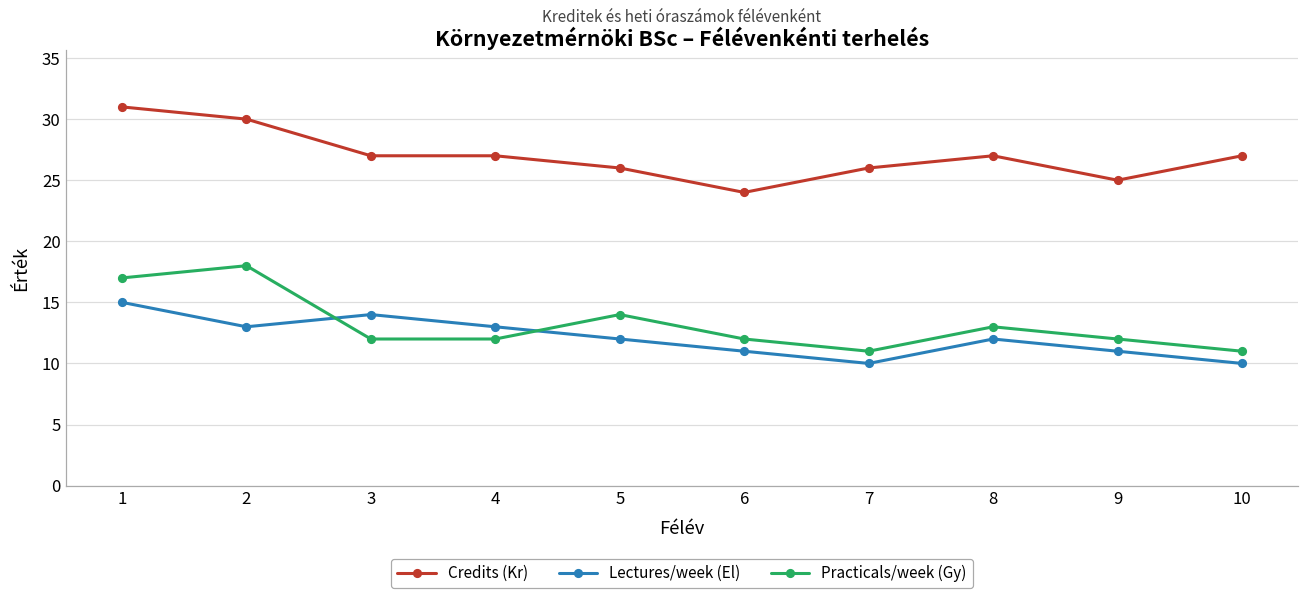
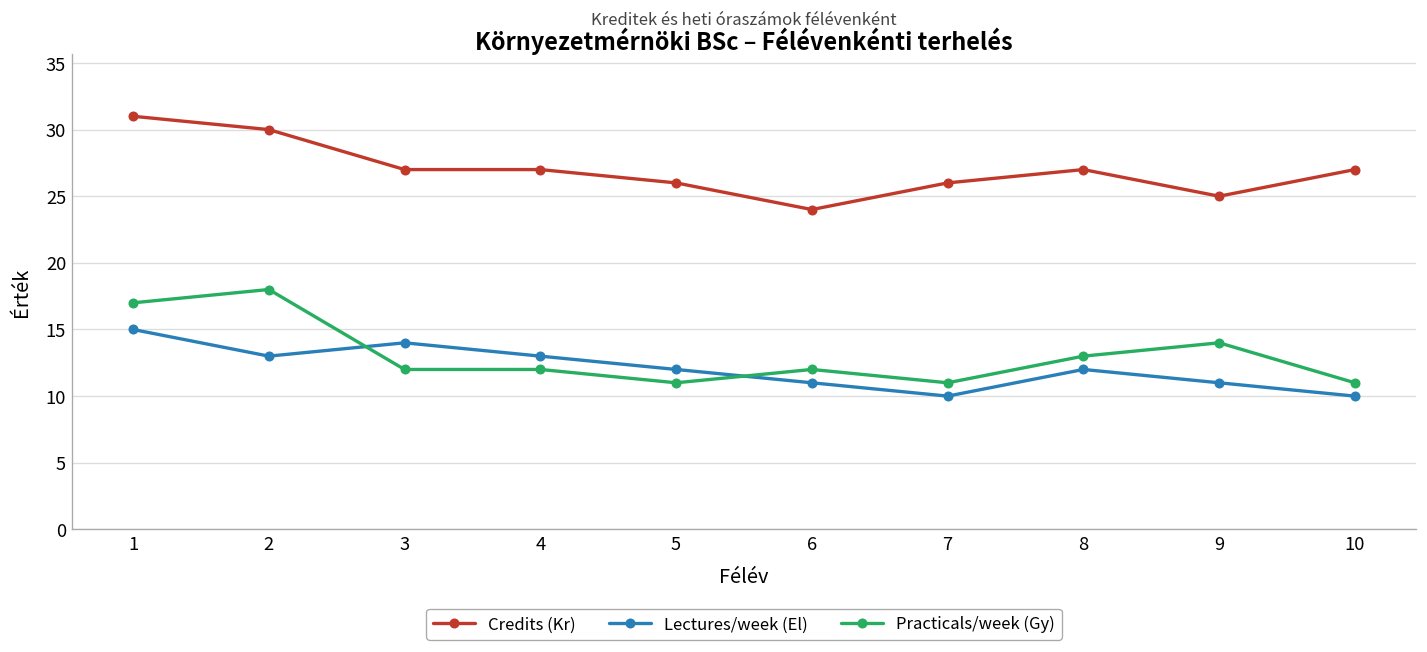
  {
    "Credits (Kr)": {
      "1": 31,
      "2": 30,
      "3": 27,
      "4": 27,
      "5": 26,
      "6": 24,
      "7": 26,
      "8": 27,
      "9": 25,
      "10": 27
    },
    "Lectures/week (El)": {
      "1": 15,
      "2": 13,
      "3": 14,
      "4": 13,
      "5": 12,
      "6": 11,
      "7": 10,
      "8": 12,
      "9": 11,
      "10": 10
    },
    "Practicals/week (Gy)": {
      "1": 17,
      "2": 18,
      "3": 12,
      "4": 12,
-     "5": 14,
+     "5": 11,
      "6": 12,
      "7": 11,
      "8": 13,
-     "9": 12,
+     "9": 14,
      "10": 11
    }
  }
